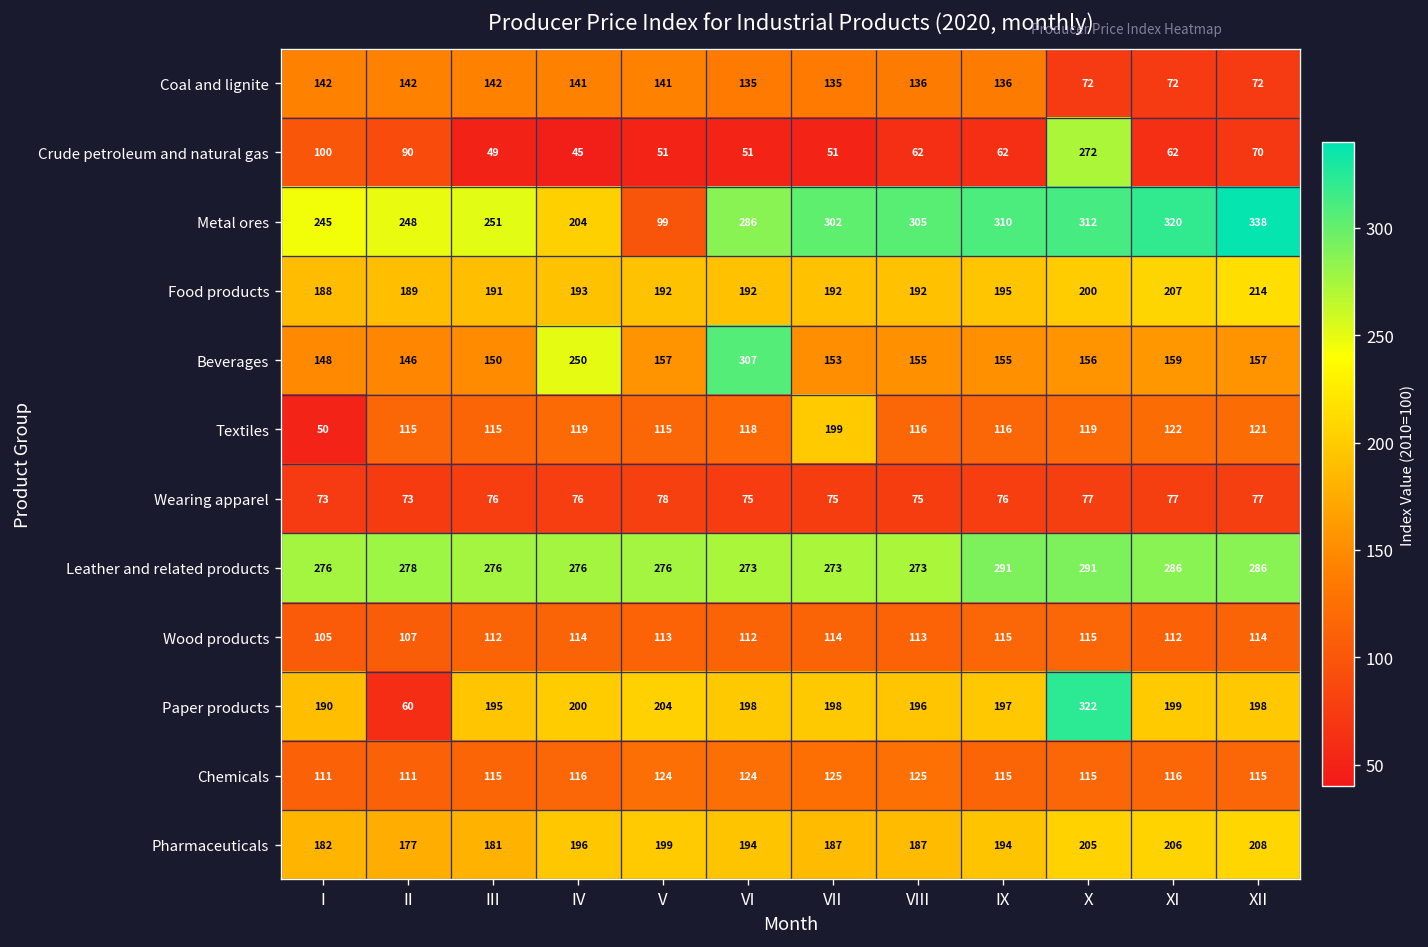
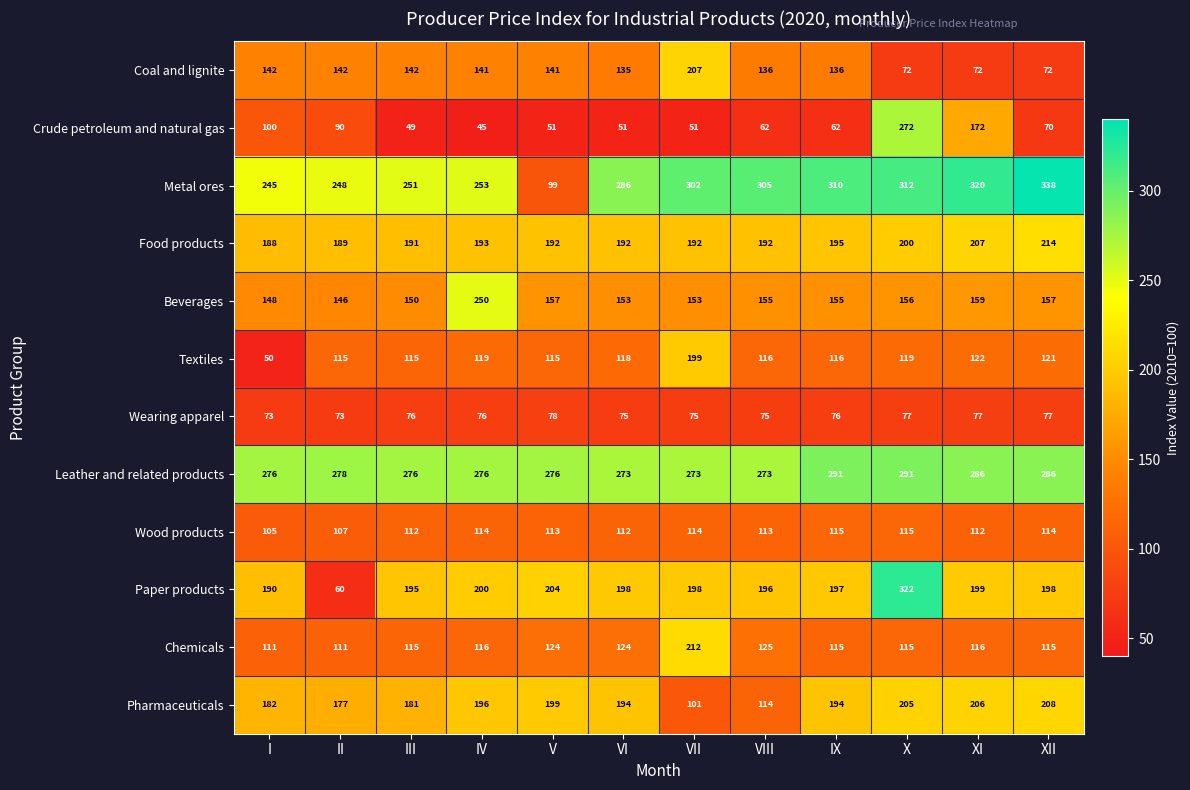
  {
    "Coal and lignite": {
      "I": 142,
      "II": 142,
      "III": 142,
      "IV": 141,
      "V": 141,
      "VI": 135,
-     "VII": 135,
+     "VII": 207,
      "VIII": 136,
      "IX": 136,
      "X": 72,
      "XI": 72,
      "XII": 72
    },
    "Crude petroleum and natural gas": {
      "I": 100,
      "II": 90,
      "III": 49,
      "IV": 45,
      "V": 51,
      "VI": 51,
      "VII": 51,
      "VIII": 62,
      "IX": 62,
      "X": 272,
-     "XI": 62,
+     "XI": 172,
      "XII": 70
    },
    "Metal ores": {
      "I": 245,
      "II": 248,
      "III": 251,
-     "IV": 204,
+     "IV": 253,
      "V": 99,
      "VI": 286,
      "VII": 302,
      "VIII": 305,
      "IX": 310,
      "X": 312,
      "XI": 320,
      "XII": 338
    },
    "Food products": {
      "I": 188,
      "II": 189,
      "III": 191,
      "IV": 193,
      "V": 192,
      "VI": 192,
      "VII": 192,
      "VIII": 192,
      "IX": 195,
      "X": 200,
      "XI": 207,
      "XII": 214
    },
    "Beverages": {
      "I": 148,
      "II": 146,
      "III": 150,
      "IV": 250,
      "V": 157,
-     "VI": 307,
+     "VI": 153,
      "VII": 153,
      "VIII": 155,
      "IX": 155,
      "X": 156,
      "XI": 159,
      "XII": 157
    },
    "Textiles": {
      "I": 50,
      "II": 115,
      "III": 115,
      "IV": 119,
      "V": 115,
      "VI": 118,
      "VII": 199,
      "VIII": 116,
      "IX": 116,
      "X": 119,
      "XI": 122,
      "XII": 121
    },
    "Wearing apparel": {
      "I": 73,
      "II": 73,
      "III": 76,
      "IV": 76,
      "V": 78,
      "VI": 75,
      "VII": 75,
      "VIII": 75,
      "IX": 76,
      "X": 77,
      "XI": 77,
      "XII": 77
    },
    "Leather and related products": {
      "I": 276,
      "II": 278,
      "III": 276,
      "IV": 276,
      "V": 276,
      "VI": 273,
      "VII": 273,
      "VIII": 273,
      "IX": 291,
      "X": 291,
      "XI": 286,
      "XII": 286
    },
    "Wood products": {
      "I": 105,
      "II": 107,
      "III": 112,
      "IV": 114,
      "V": 113,
      "VI": 112,
      "VII": 114,
      "VIII": 113,
      "IX": 115,
      "X": 115,
      "XI": 112,
      "XII": 114
    },
    "Paper products": {
      "I": 190,
      "II": 60,
      "III": 195,
      "IV": 200,
      "V": 204,
      "VI": 198,
      "VII": 198,
      "VIII": 196,
      "IX": 197,
      "X": 322,
      "XI": 199,
      "XII": 198
    },
    "Chemicals": {
      "I": 111,
      "II": 111,
      "III": 115,
      "IV": 116,
      "V": 124,
      "VI": 124,
-     "VII": 125,
+     "VII": 212,
      "VIII": 125,
      "IX": 115,
      "X": 115,
      "XI": 116,
      "XII": 115
    },
    "Pharmaceuticals": {
      "I": 182,
      "II": 177,
      "III": 181,
      "IV": 196,
      "V": 199,
      "VI": 194,
-     "VII": 187,
-     "VIII": 187,
+     "VII": 101,
+     "VIII": 114,
      "IX": 194,
      "X": 205,
      "XI": 206,
      "XII": 208
    }
  }
